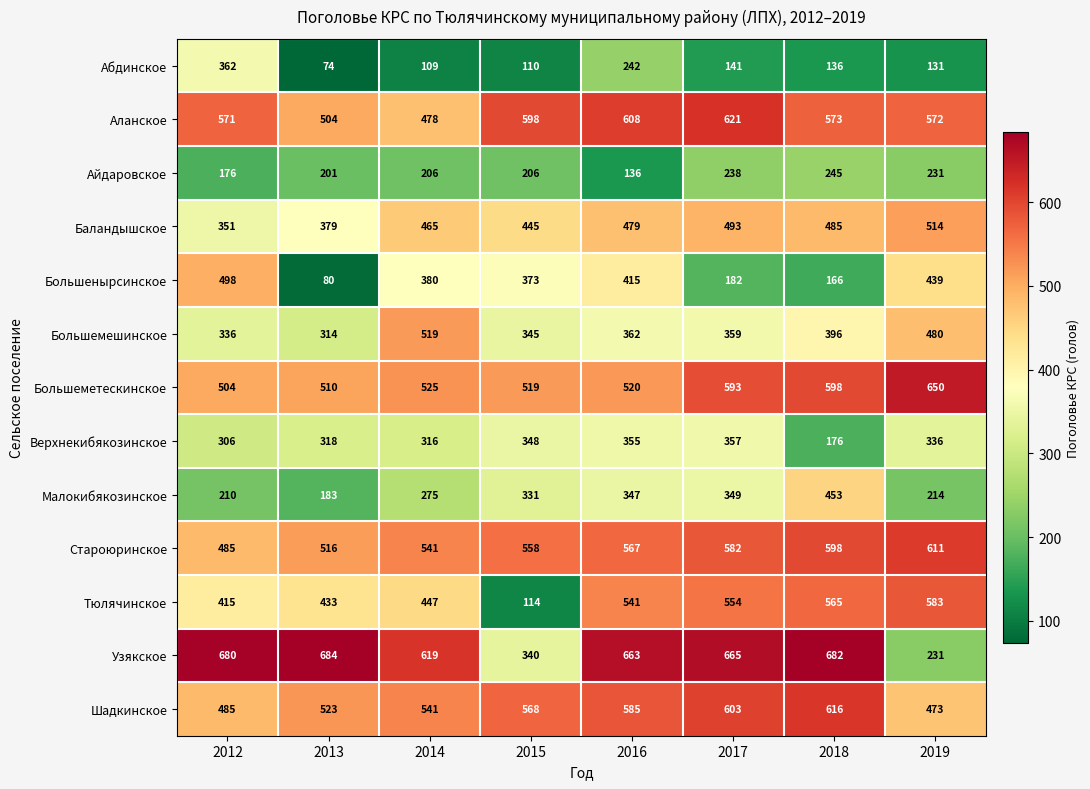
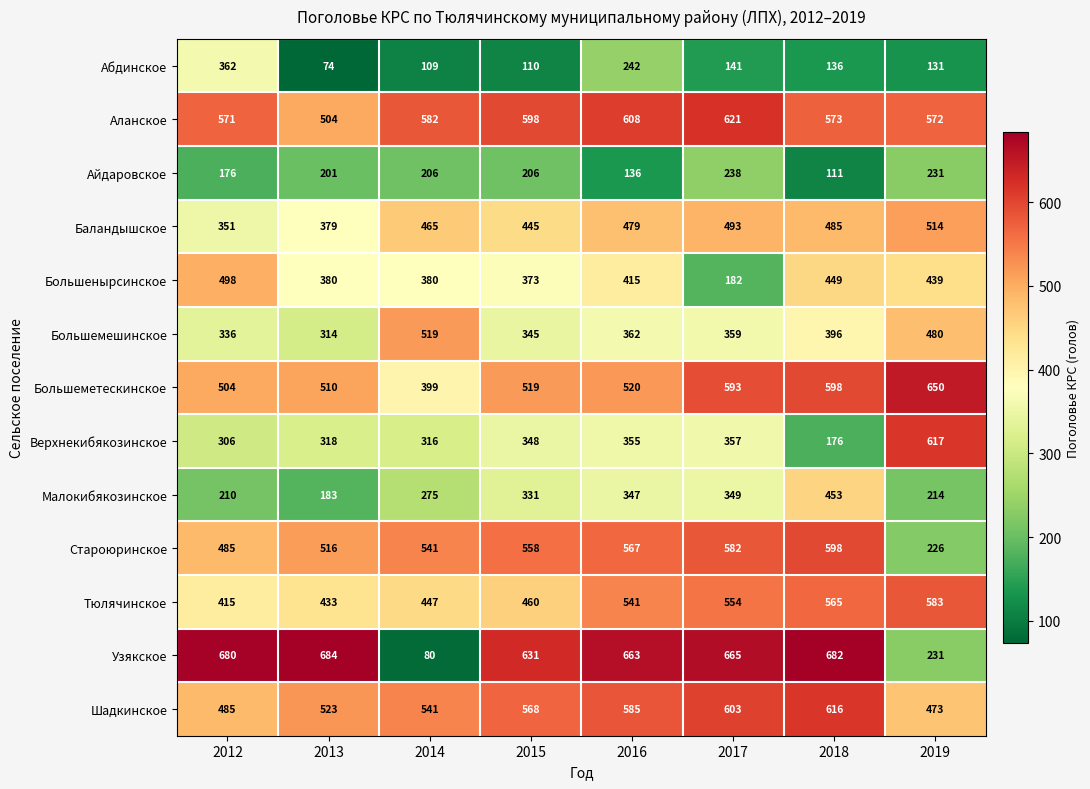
  {
    "Абдинское": {
      "2012": 362,
      "2013": 74,
      "2014": 109,
      "2015": 110,
      "2016": 242,
      "2017": 141,
      "2018": 136,
      "2019": 131
    },
    "Аланское": {
      "2012": 571,
      "2013": 504,
-     "2014": 478,
+     "2014": 582,
      "2015": 598,
      "2016": 608,
      "2017": 621,
      "2018": 573,
      "2019": 572
    },
    "Айдаровское": {
      "2012": 176,
      "2013": 201,
      "2014": 206,
      "2015": 206,
      "2016": 136,
      "2017": 238,
-     "2018": 245,
+     "2018": 111,
      "2019": 231
    },
    "Баландышское": {
      "2012": 351,
      "2013": 379,
      "2014": 465,
      "2015": 445,
      "2016": 479,
      "2017": 493,
      "2018": 485,
      "2019": 514
    },
    "Большенырсинское": {
      "2012": 498,
-     "2013": 80,
+     "2013": 380,
      "2014": 380,
      "2015": 373,
      "2016": 415,
      "2017": 182,
-     "2018": 166,
+     "2018": 449,
      "2019": 439
    },
    "Большемешинское": {
      "2012": 336,
      "2013": 314,
      "2014": 519,
      "2015": 345,
      "2016": 362,
      "2017": 359,
      "2018": 396,
      "2019": 480
    },
    "Большеметескинское": {
      "2012": 504,
      "2013": 510,
-     "2014": 525,
+     "2014": 399,
      "2015": 519,
      "2016": 520,
      "2017": 593,
      "2018": 598,
      "2019": 650
    },
    "Верхнекибякозинское": {
      "2012": 306,
      "2013": 318,
      "2014": 316,
      "2015": 348,
      "2016": 355,
      "2017": 357,
      "2018": 176,
-     "2019": 336
+     "2019": 617
    },
    "Малокибякозинское": {
      "2012": 210,
      "2013": 183,
      "2014": 275,
      "2015": 331,
      "2016": 347,
      "2017": 349,
      "2018": 453,
      "2019": 214
    },
    "Староюринское": {
      "2012": 485,
      "2013": 516,
      "2014": 541,
      "2015": 558,
      "2016": 567,
      "2017": 582,
      "2018": 598,
-     "2019": 611
+     "2019": 226
    },
    "Тюлячинское": {
      "2012": 415,
      "2013": 433,
      "2014": 447,
-     "2015": 114,
+     "2015": 460,
      "2016": 541,
      "2017": 554,
      "2018": 565,
      "2019": 583
    },
    "Узякское": {
      "2012": 680,
      "2013": 684,
-     "2014": 619,
-     "2015": 340,
+     "2014": 80,
+     "2015": 631,
      "2016": 663,
      "2017": 665,
      "2018": 682,
      "2019": 231
    },
    "Шадкинское": {
      "2012": 485,
      "2013": 523,
      "2014": 541,
      "2015": 568,
      "2016": 585,
      "2017": 603,
      "2018": 616,
      "2019": 473
    }
  }
